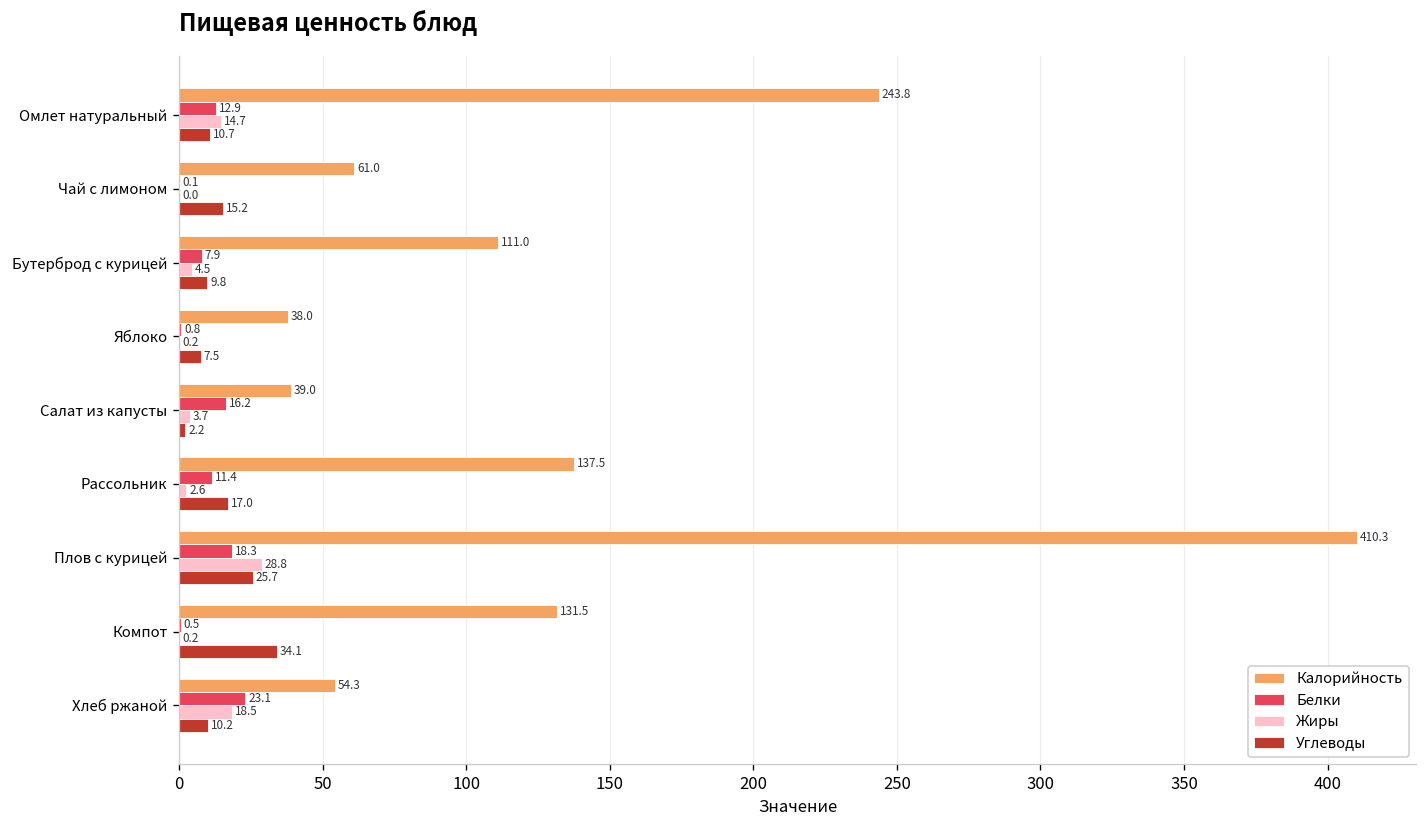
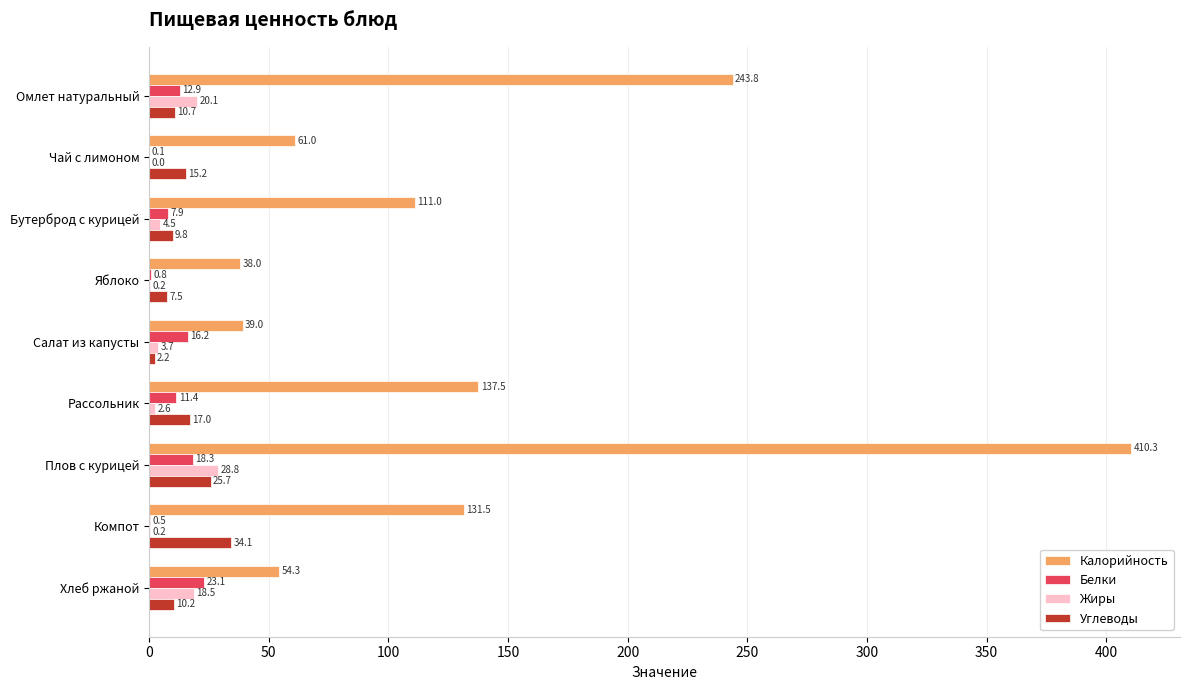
  {
    "Калорийность": {
      "Омлет натуральный": 243.8,
      "Чай с лимоном": 61.0,
      "Бутерброд с курицей": 111.0,
      "Яблоко": 38.0,
      "Салат из капусты": 39.0,
      "Рассольник": 137.5,
      "Плов с курицей": 410.3,
      "Компот": 131.5,
      "Хлеб ржаной": 54.3
    },
    "Белки": {
      "Омлет натуральный": 12.9,
      "Чай с лимоном": 0.1,
      "Бутерброд с курицей": 7.9,
      "Яблоко": 0.8,
      "Салат из капусты": 16.2,
      "Рассольник": 11.4,
      "Плов с курицей": 18.3,
      "Компот": 0.5,
      "Хлеб ржаной": 23.1
    },
    "Жиры": {
-     "Омлет натуральный": 14.7,
+     "Омлет натуральный": 20.1,
      "Чай с лимоном": 0.0,
      "Бутерброд с курицей": 4.5,
      "Яблоко": 0.2,
      "Салат из капусты": 3.7,
      "Рассольник": 2.6,
      "Плов с курицей": 28.8,
      "Компот": 0.2,
      "Хлеб ржаной": 18.5
    },
    "Углеводы": {
      "Омлет натуральный": 10.7,
      "Чай с лимоном": 15.2,
      "Бутерброд с курицей": 9.8,
      "Яблоко": 7.5,
      "Салат из капусты": 2.2,
      "Рассольник": 17.0,
      "Плов с курицей": 25.7,
      "Компот": 34.1,
      "Хлеб ржаной": 10.2
    }
  }
